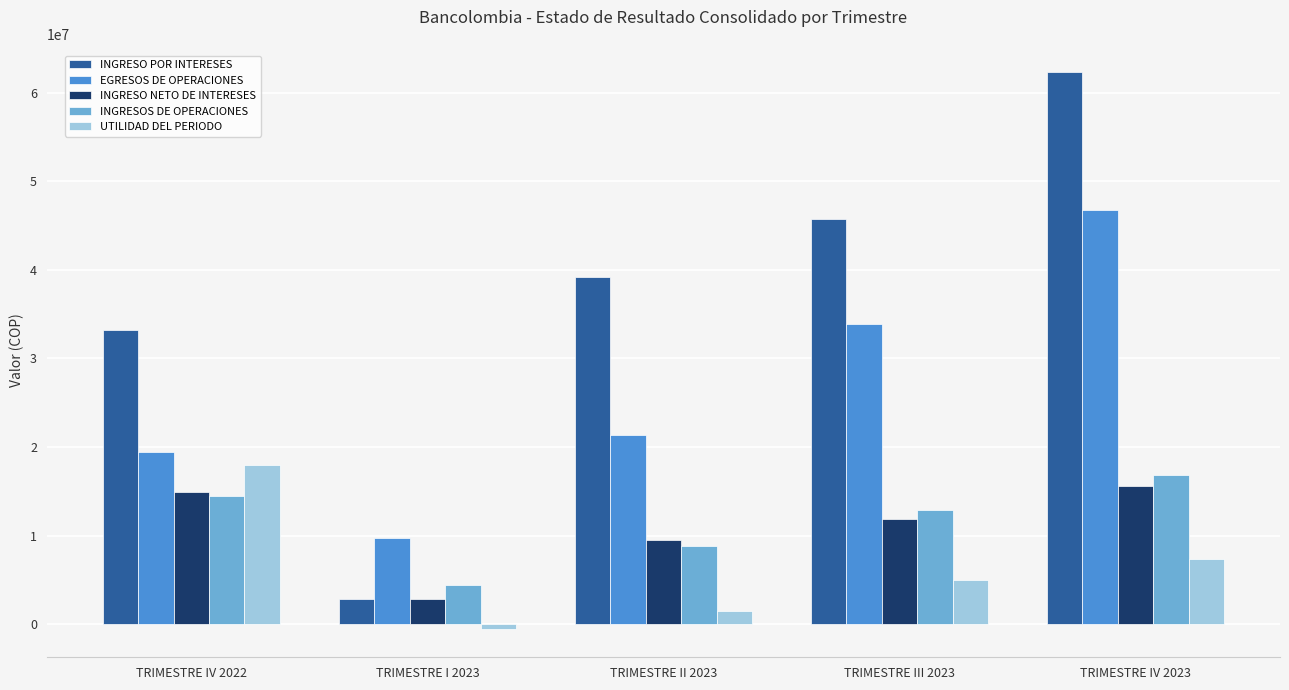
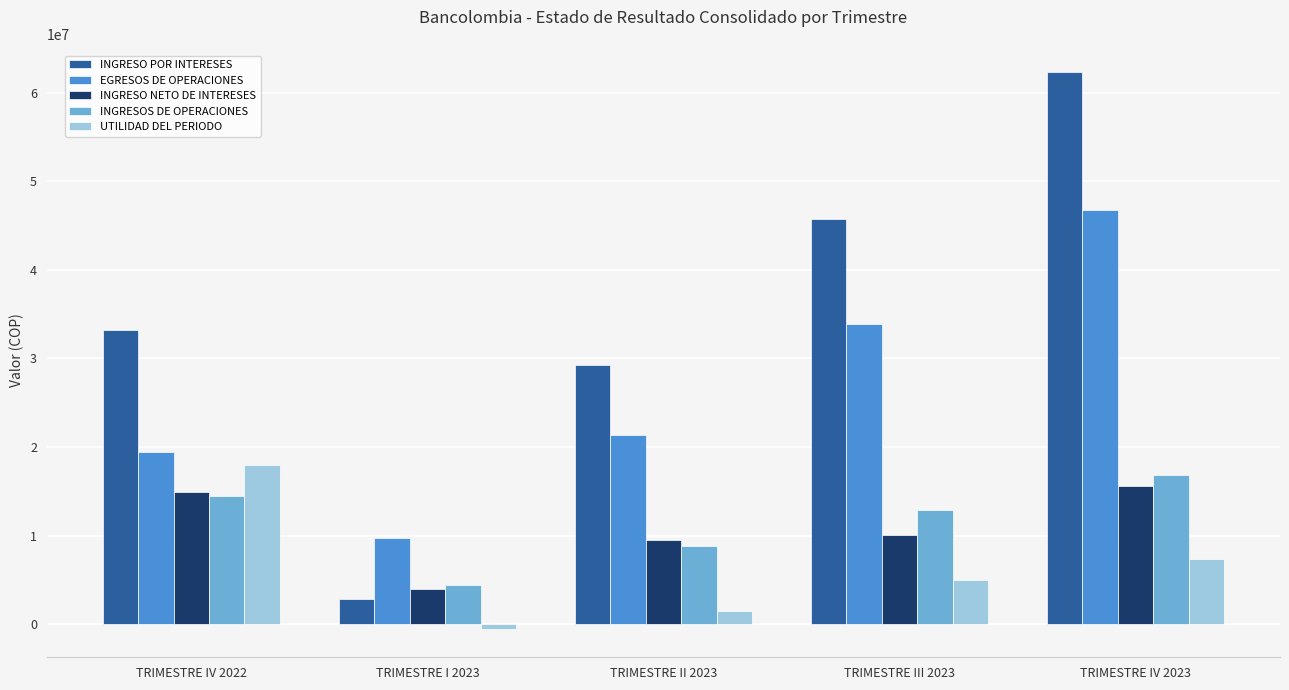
  {
    "INGRESO POR INTERESES": {
      "TRIMESTRE IV 2022": 33000000,
      "TRIMESTRE I 2023": 3000000,
-     "TRIMESTRE II 2023": 39000000,
+     "TRIMESTRE II 2023": 29000000,
      "TRIMESTRE III 2023": 46000000,
      "TRIMESTRE IV 2023": 62000000
    },
    "INGRESO NETO DE INTERESES": {
      "TRIMESTRE IV 2022": 15000000,
-     "TRIMESTRE I 2023": 3000000,
+     "TRIMESTRE I 2023": 4000000,
      "TRIMESTRE II 2023": 10000000,
-     "TRIMESTRE III 2023": 12000000,
+     "TRIMESTRE III 2023": 10000000,
      "TRIMESTRE IV 2023": 16000000
    }
  }
